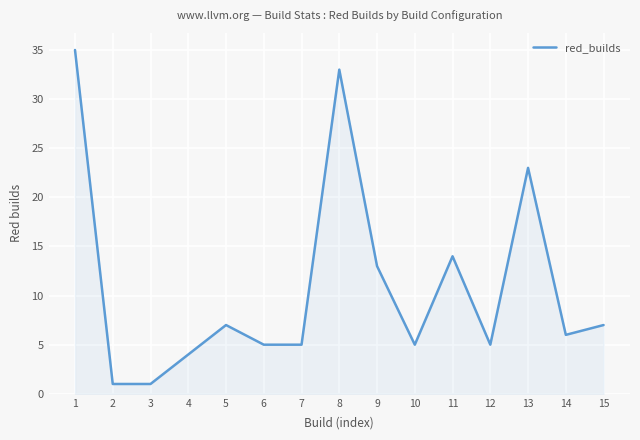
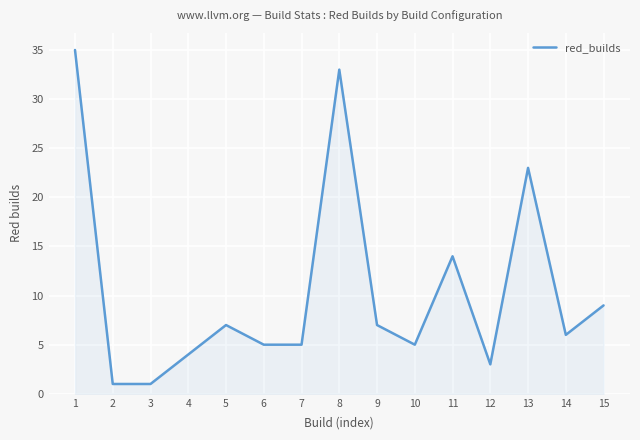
  {
    "1": 35,
    "2": 1,
    "3": 1,
    "4": 4,
    "5": 7,
    "6": 5,
    "7": 5,
    "8": 33,
-   "9": 13,
+   "9": 7,
    "10": 5,
    "11": 14,
-   "12": 5,
+   "12": 3,
    "13": 23,
    "14": 6,
-   "15": 7
+   "15": 9
  }
